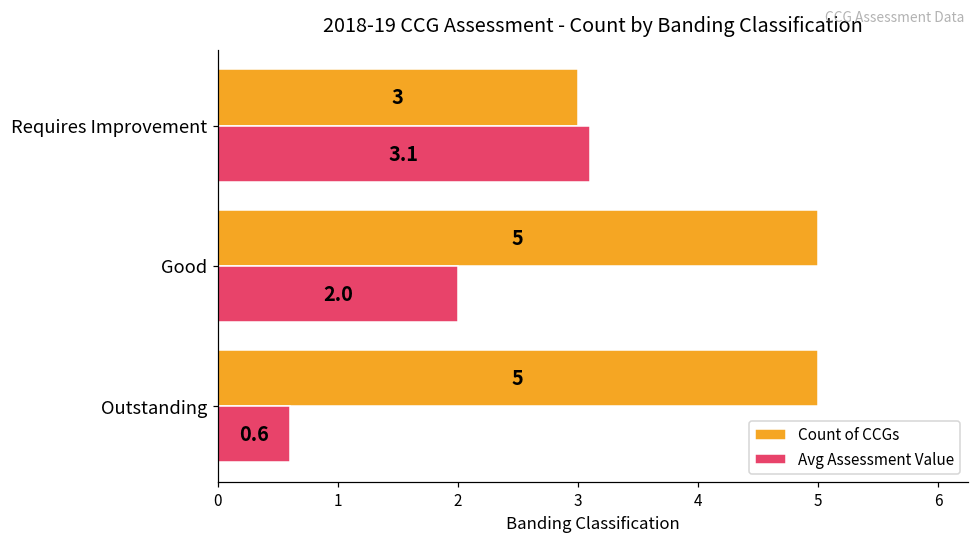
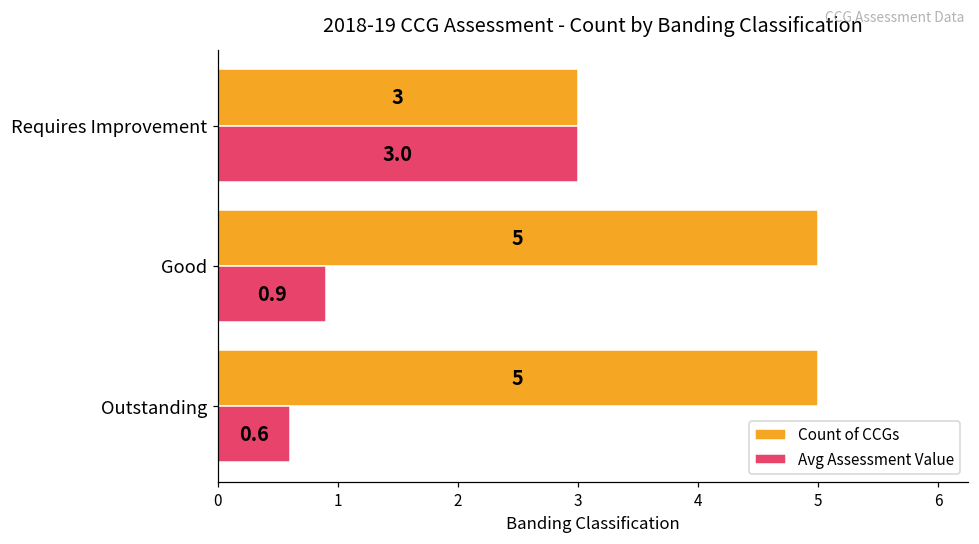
  {
    "Count of CCGs": {
      "Requires Improvement": 3,
      "Good": 5,
      "Outstanding": 5
    },
    "Avg Assessment Value": {
-     "Requires Improvement": 3.1,
-     "Good": 2.0,
+     "Requires Improvement": 3.0,
+     "Good": 0.9,
      "Outstanding": 0.6
    }
  }
